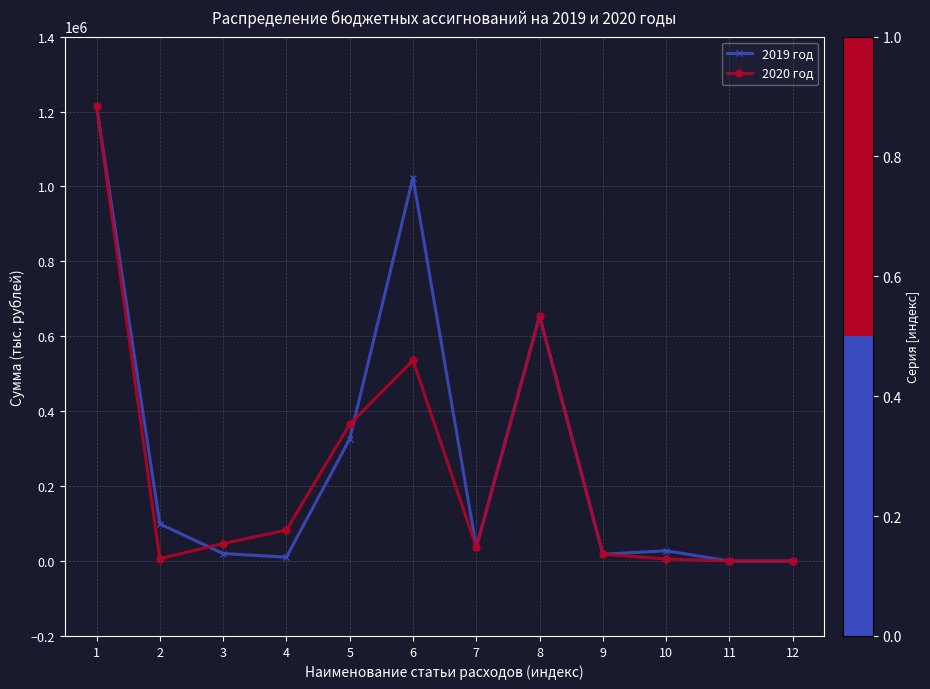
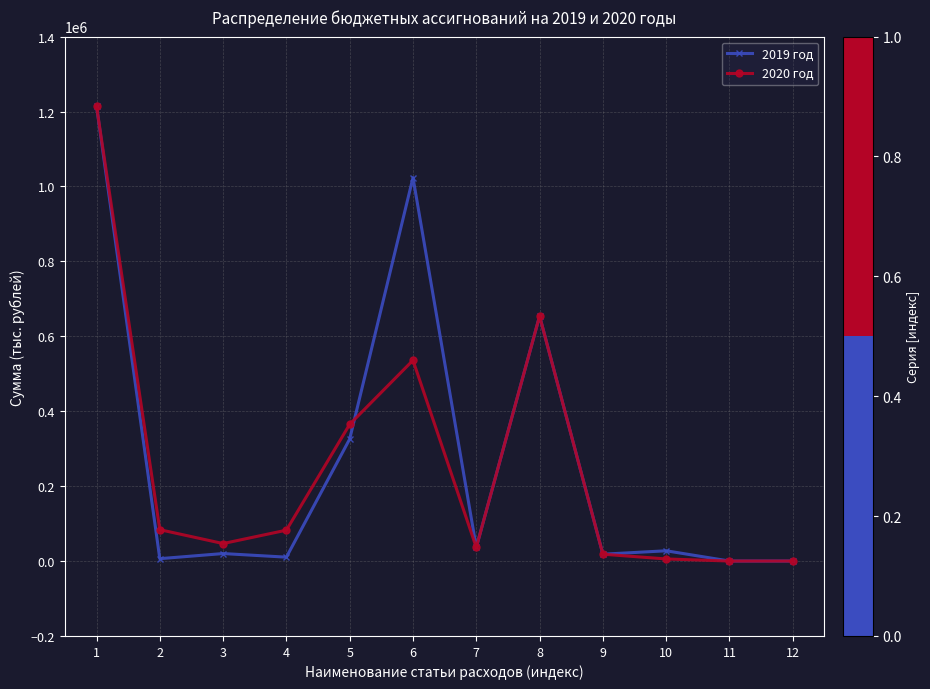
  {
    "2019 год": {
-     "2": 100000,
+     "2": 10000,
      "3": 20000,
      "4": 10000,
      "5": 330000,
      "6": 1020000,
      "10": 30000
    },
    "2020 год": {
-     "2": 10000,
+     "2": 80000,
      "3": 50000,
      "4": 80000,
      "5": 370000,
      "6": 540000,
      "10": 10000
    }
  }
